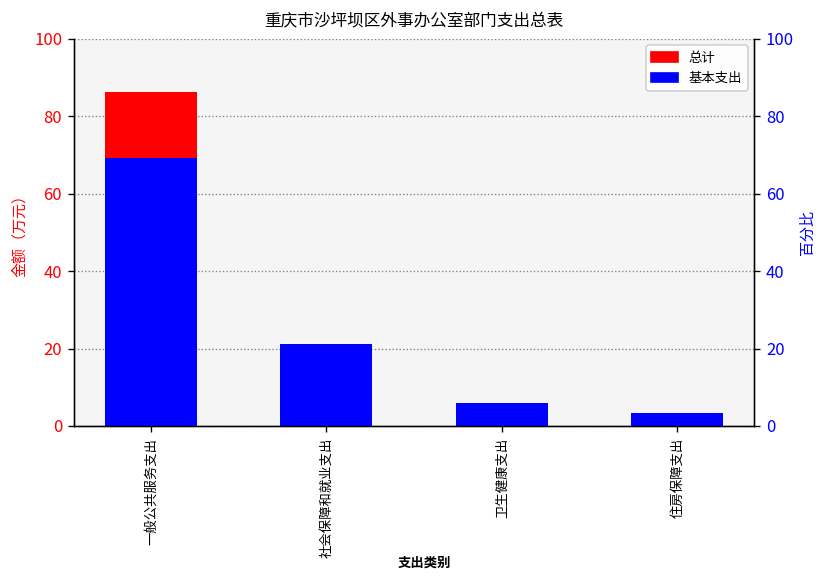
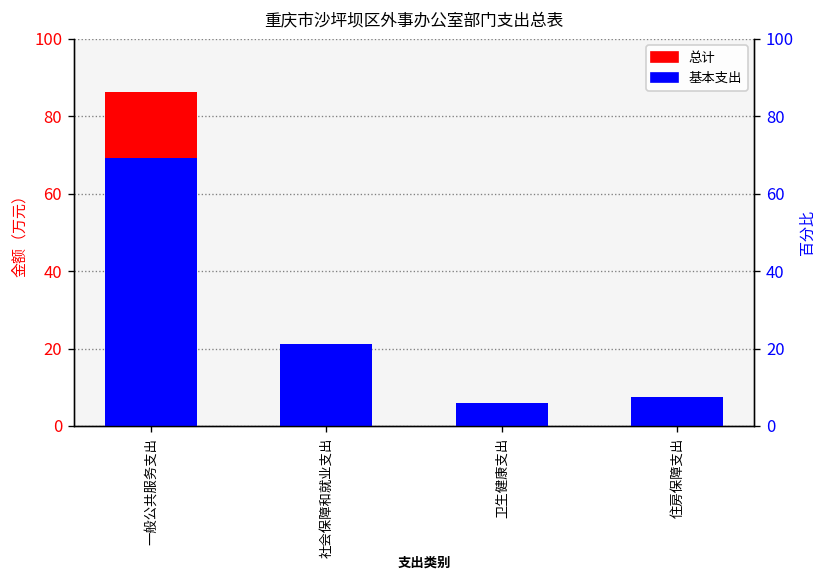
  {
    "总计": {
      "一般公共服务支出": 86,
      "卫生健康支出": 6
    },
    "基本支出": {
      "社会保障和就业支出": 21,
      "卫生健康支出": 6,
-     "住房保障支出": 3
+     "住房保障支出": 8
    }
  }
